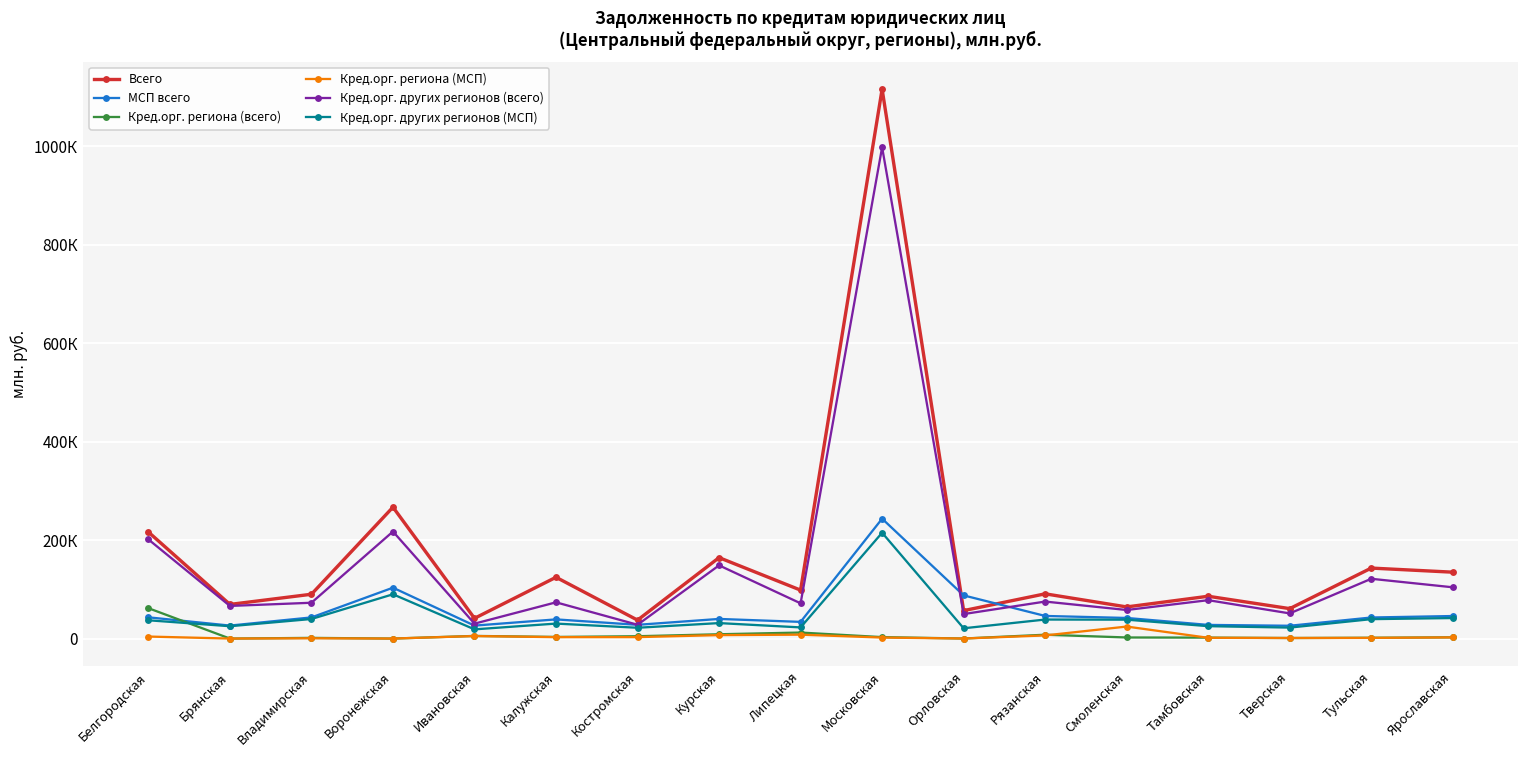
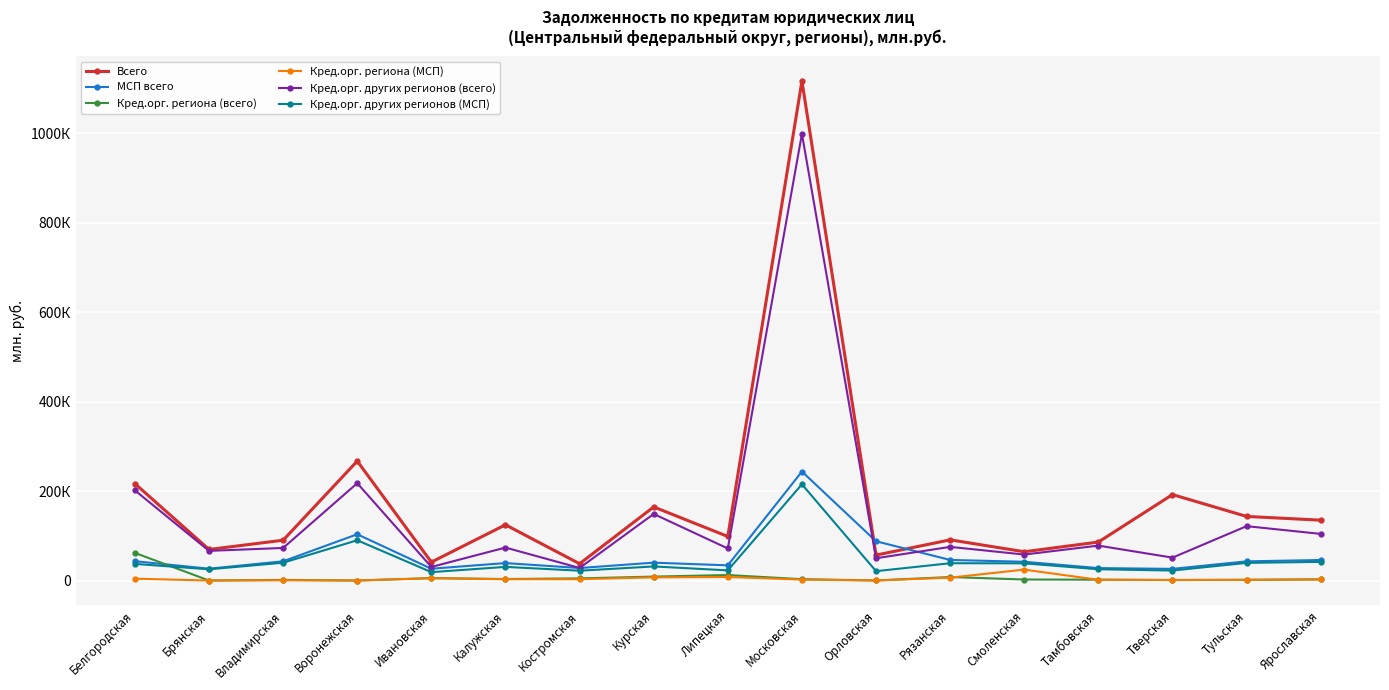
  {
    "Всего": {
      "Белгородская": "220К",
      "Владимирская": "90К",
      "Воронежская": "270К",
      "Ивановская": "40К",
      "Калужская": "120К",
      "Костромская": "40К",
      "Курская": "160К",
      "Липецкая": "100К",
      "Московская": "1120К",
      "Орловская": "60К",
      "Рязанская": "90К",
      "Смоленская": "60К",
      "Тамбовская": "90К",
-     "Тверская": "60К",
+     "Тверская": "190К",
      "Тульская": "140К",
      "Ярославская": "130К"
    },
    "МСП всего": {
      "Белгородская": "40К",
      "Воронежская": "100К",
      "Калужская": "40К",
      "Курская": "40К",
      "Липецкая": "30К",
      "Московская": "240К",
      "Орловская": "90К",
      "Рязанская": "50К"
    },
    "Кред.орг. региона (всего)": {
      "Белгородская": "60К",
      "Смоленская": "0К"
    },
    "Кред.орг. региона (МСП)": {
      "Белгородская": "0К",
      "Смоленская": "20К"
    },
    "Кред.орг. других регионов (всего)": {
      "Белгородская": "200К",
      "Владимирская": "70К",
      "Воронежская": "220К",
      "Калужская": "70К",
      "Курская": "150К",
      "Липецкая": "70К",
      "Московская": "1000К",
      "Орловская": "50К",
      "Рязанская": "80К",
      "Смоленская": "60К",
      "Тамбовская": "80К",
      "Тверская": "50К",
      "Тульская": "120К",
      "Ярославская": "100К"
    },
    "Кред.орг. других регионов (МСП)": {
      "Белгородская": "40К",
      "Воронежская": "90К",
      "Ивановская": "20К",
      "Калужская": "30К",
      "Костромская": "20К",
      "Курская": "30К",
      "Липецкая": "20К",
      "Московская": "220К",
      "Орловская": "20К",
      "Рязанская": "40К"
    }
  }
